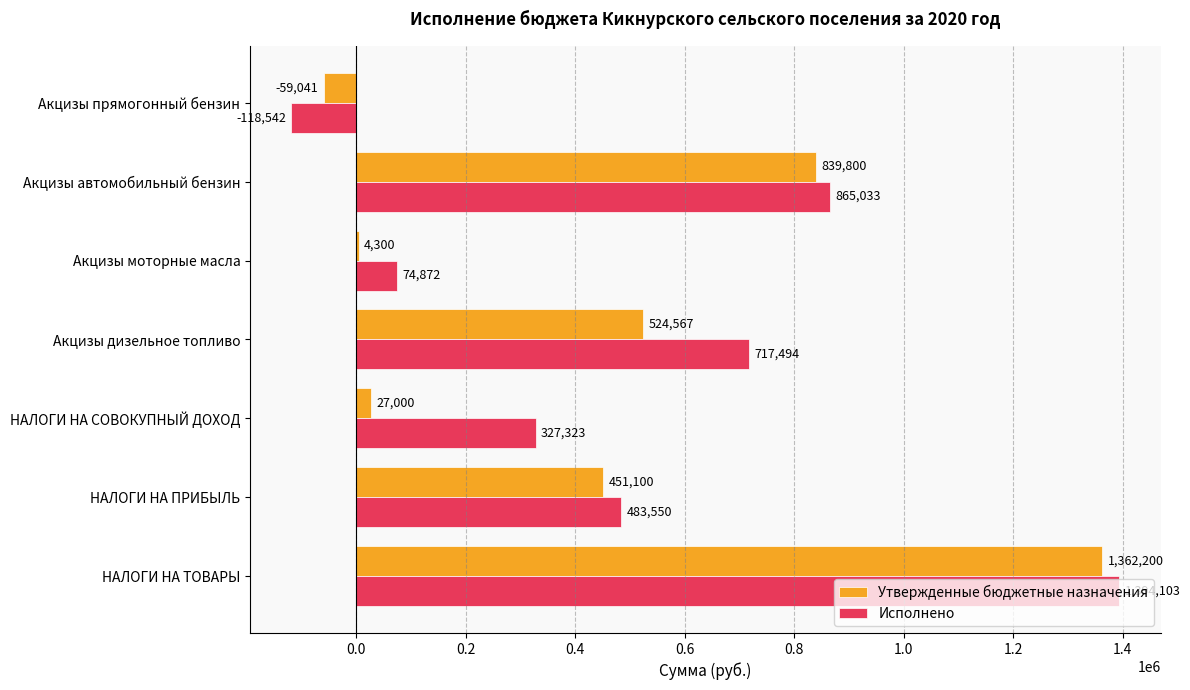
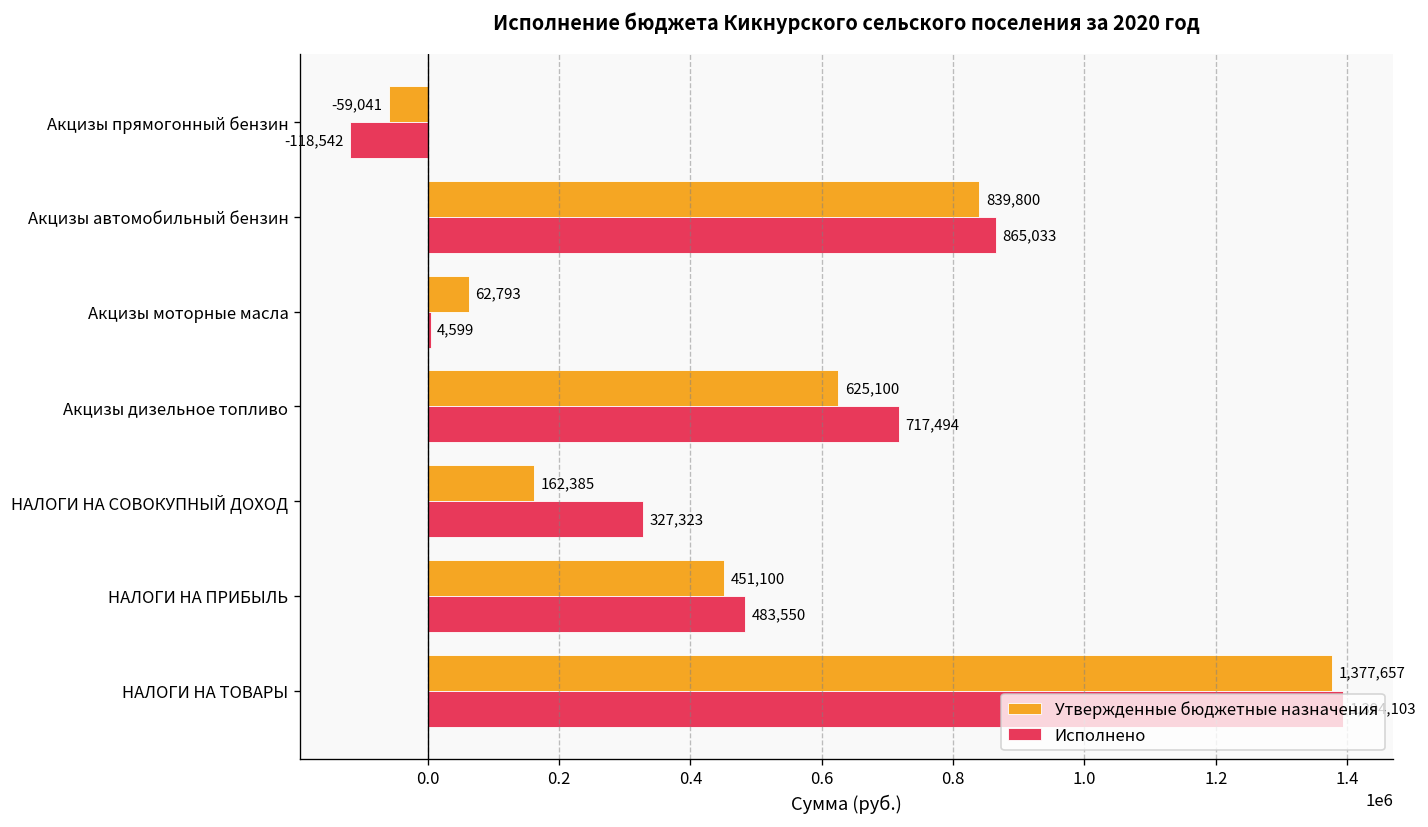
  {
    "Утвержденные бюджетные назначения": {
      "Акцизы прямогонный бензин": "-59,041",
      "Акцизы автомобильный бензин": "839,800",
-     "Акцизы моторные масла": "4,300",
-     "Акцизы дизельное топливо": "524,567",
-     "НАЛОГИ НА СОВОКУПНЫЙ ДОХОД": "27,000",
+     "Акцизы моторные масла": "62,793",
+     "Акцизы дизельное топливо": "625,100",
+     "НАЛОГИ НА СОВОКУПНЫЙ ДОХОД": "162,385",
      "НАЛОГИ НА ПРИБЫЛЬ": "451,100",
-     "НАЛОГИ НА ТОВАРЫ": "1,362,200"
+     "НАЛОГИ НА ТОВАРЫ": "1,377,657"
    },
    "Исполнено": {
      "Акцизы прямогонный бензин": "-118,542",
      "Акцизы автомобильный бензин": "865,033",
-     "Акцизы моторные масла": "74,872",
+     "Акцизы моторные масла": "4,599",
      "Акцизы дизельное топливо": "717,494",
      "НАЛОГИ НА СОВОКУПНЫЙ ДОХОД": "327,323",
      "НАЛОГИ НА ПРИБЫЛЬ": "483,550"
    }
  }
